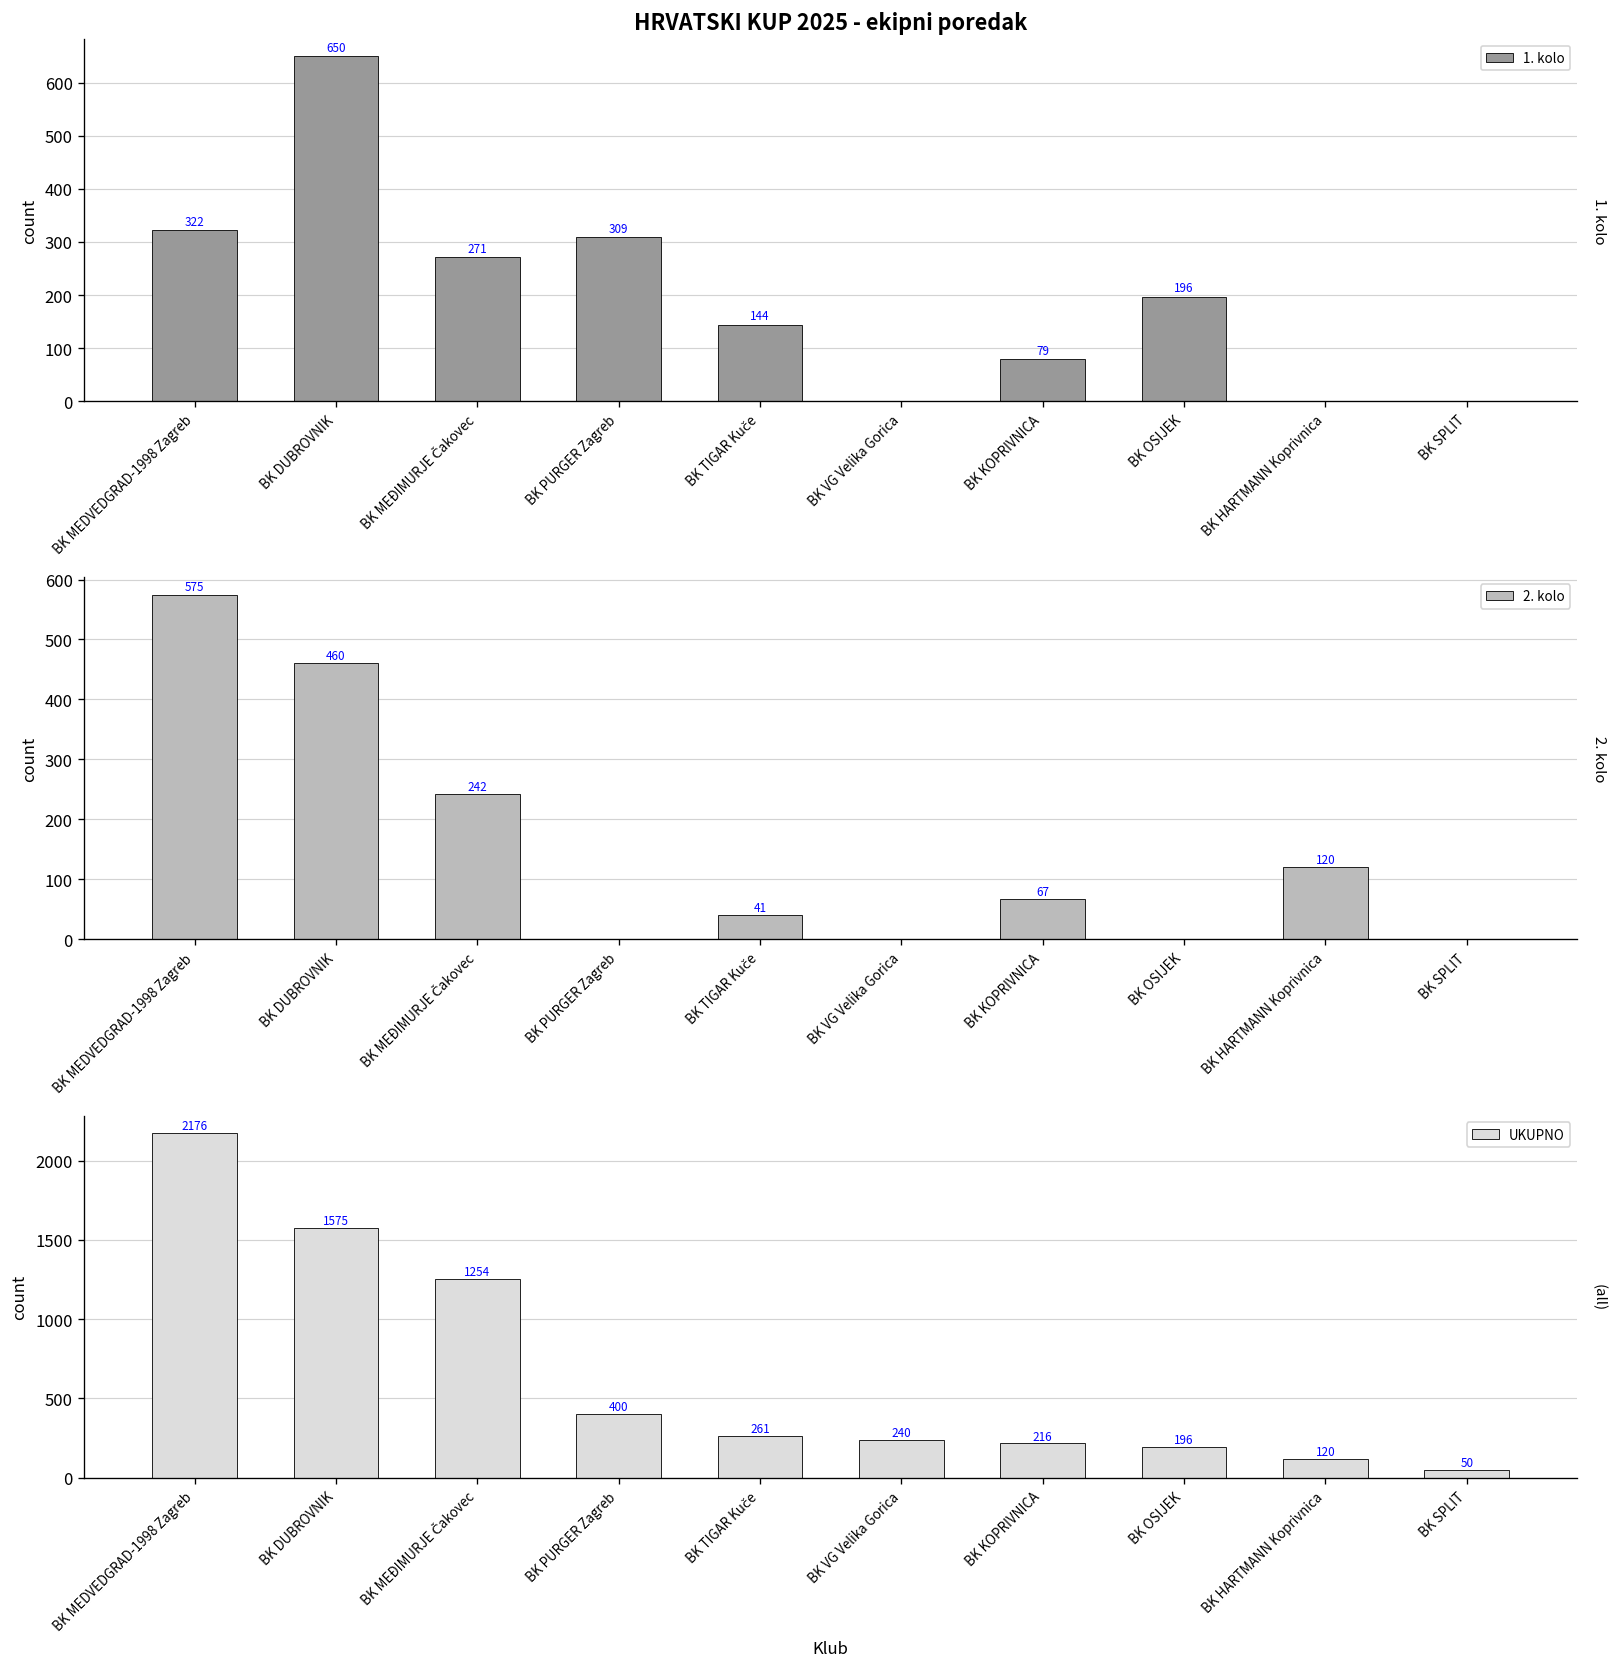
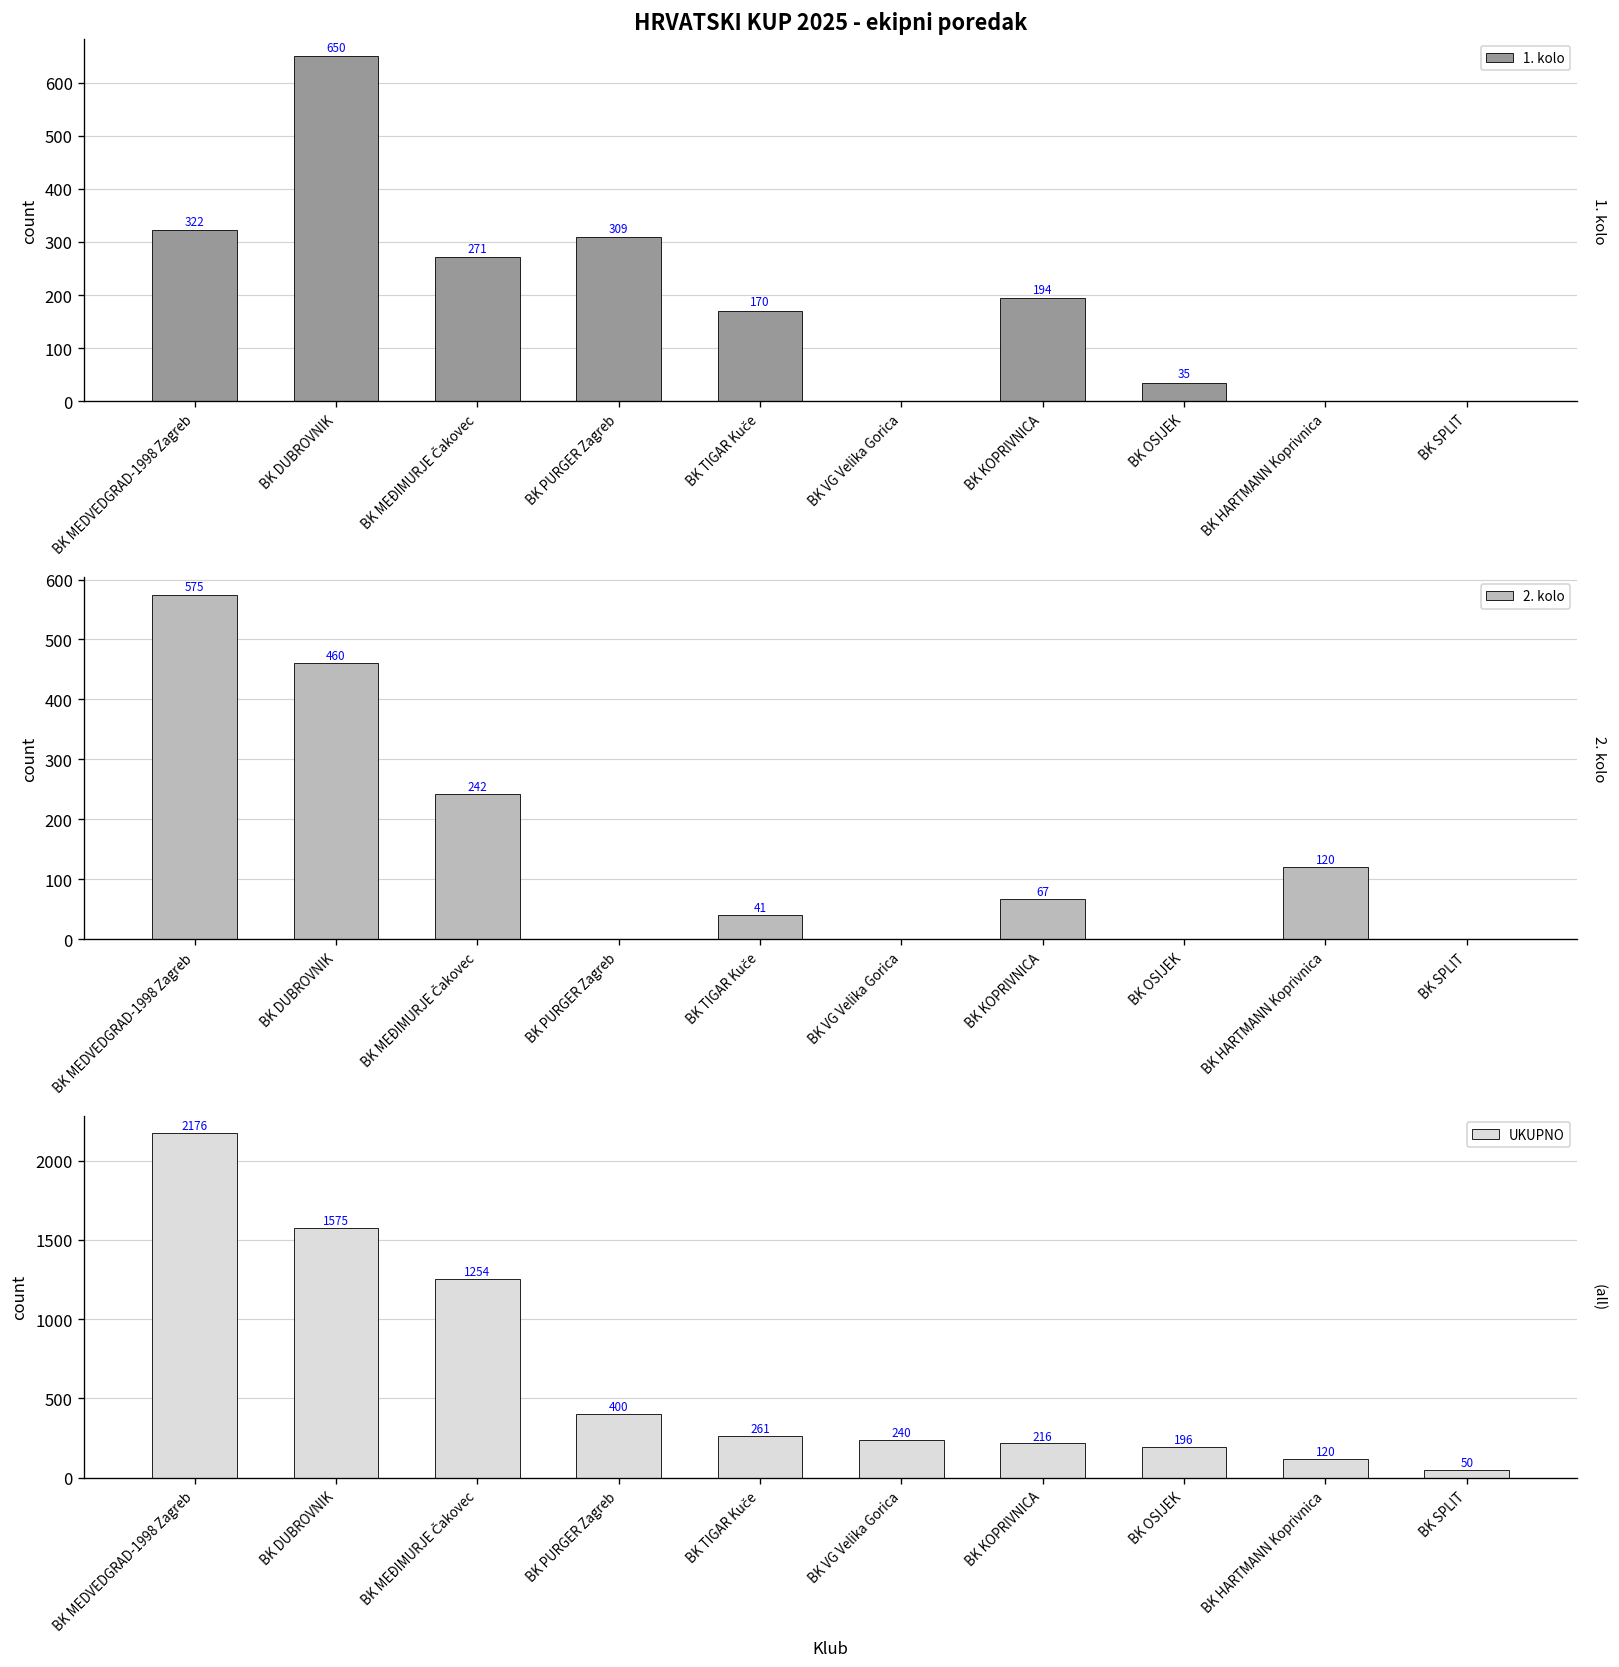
  {
    "HRVATSKI KUP 2025 - ekipni poredak": {
      "BK MEDVEDGRAD-1998 Zagreb": 322,
      "BK DUBROVNIK": 650,
      "BK MEĐIMURJE Čakovec": 271,
      "BK PURGER Zagreb": 309,
-     "BK TIGAR Kuče": 144,
-     "BK KOPRIVNICA": 79,
-     "BK OSIJEK": 196
+     "BK TIGAR Kuče": 170,
+     "BK KOPRIVNICA": 194,
+     "BK OSIJEK": 35
    }
  }
